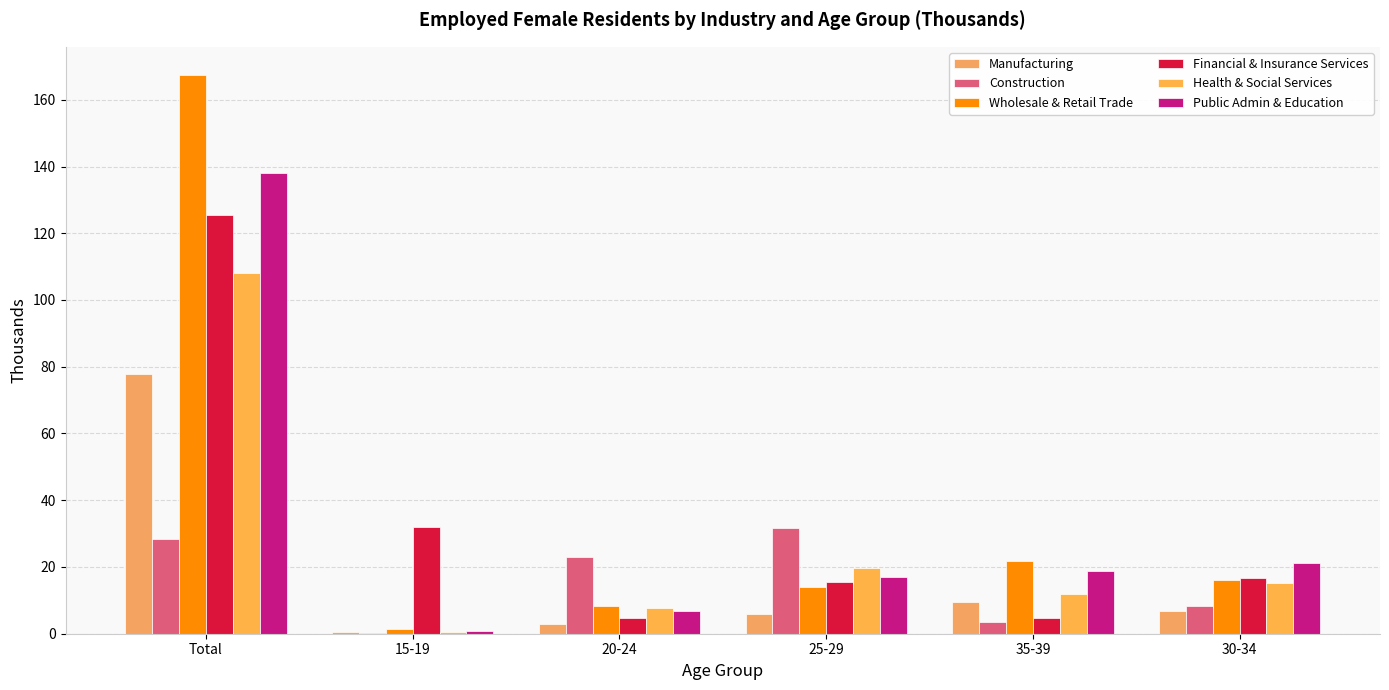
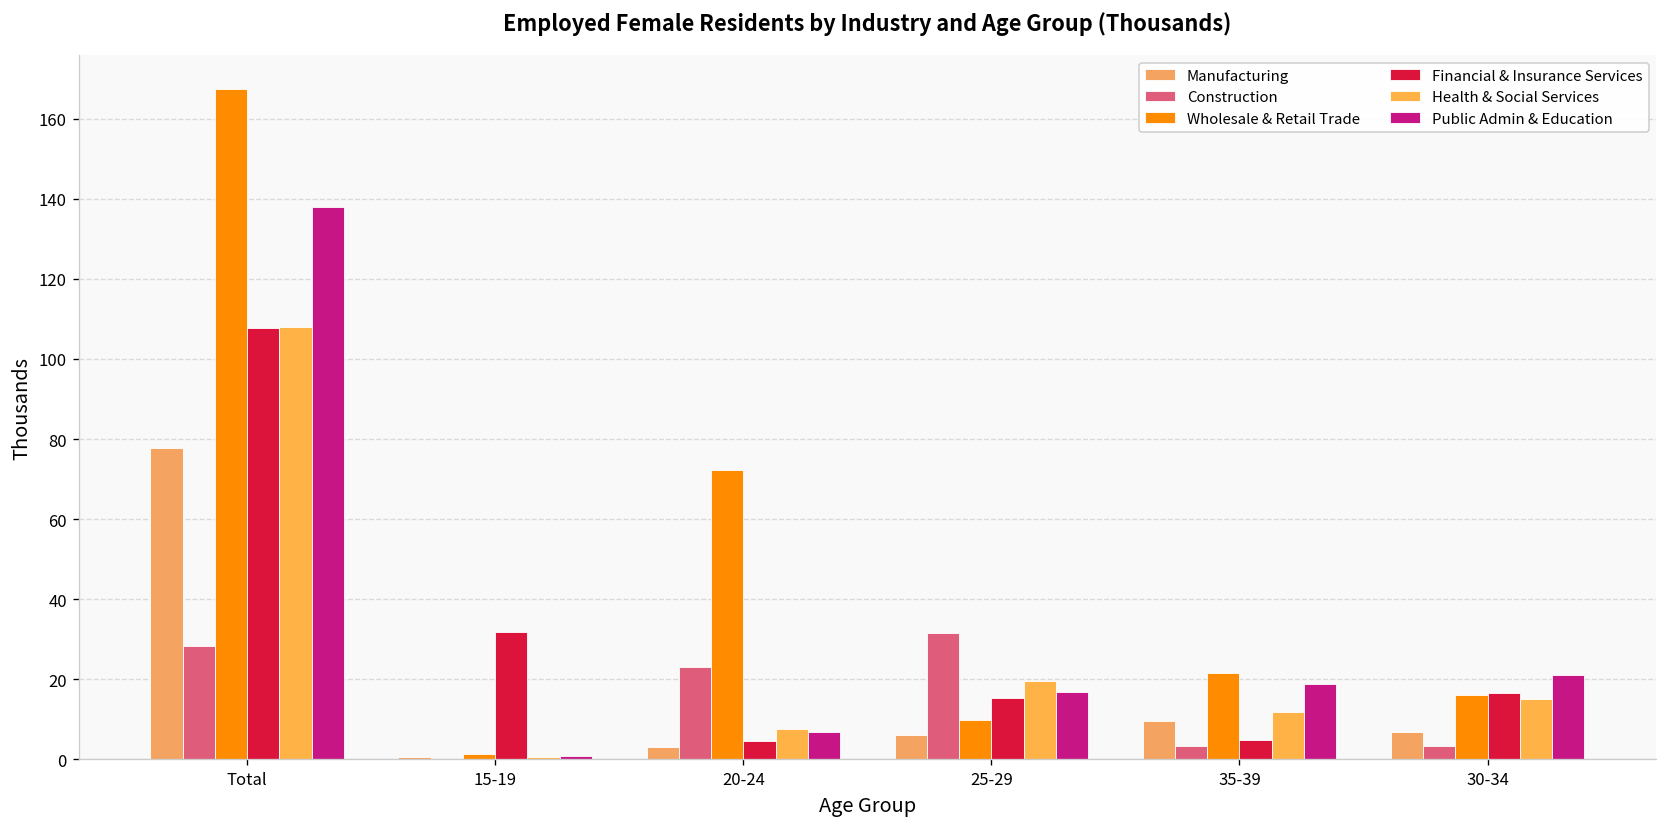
  {
    "Construction": {
      "Total": 28,
      "20-24": 23,
      "25-29": 32,
      "35-39": 3,
-     "30-34": 8
+     "30-34": 3
    },
    "Wholesale & Retail Trade": {
      "Total": 168,
      "15-19": 1,
-     "20-24": 8,
-     "25-29": 14,
+     "20-24": 72,
+     "25-29": 10,
      "35-39": 22,
      "30-34": 16
    },
    "Financial & Insurance Services": {
-     "Total": 125,
+     "Total": 108,
      "15-19": 32,
      "20-24": 5,
      "25-29": 15,
      "35-39": 5,
      "30-34": 17
    },
    "Public Admin & Education": {
      "Total": 138,
      "15-19": 1,
      "20-24": 7,
      "25-29": 17,
      "35-39": 19,
      "30-34": 21
    }
  }
